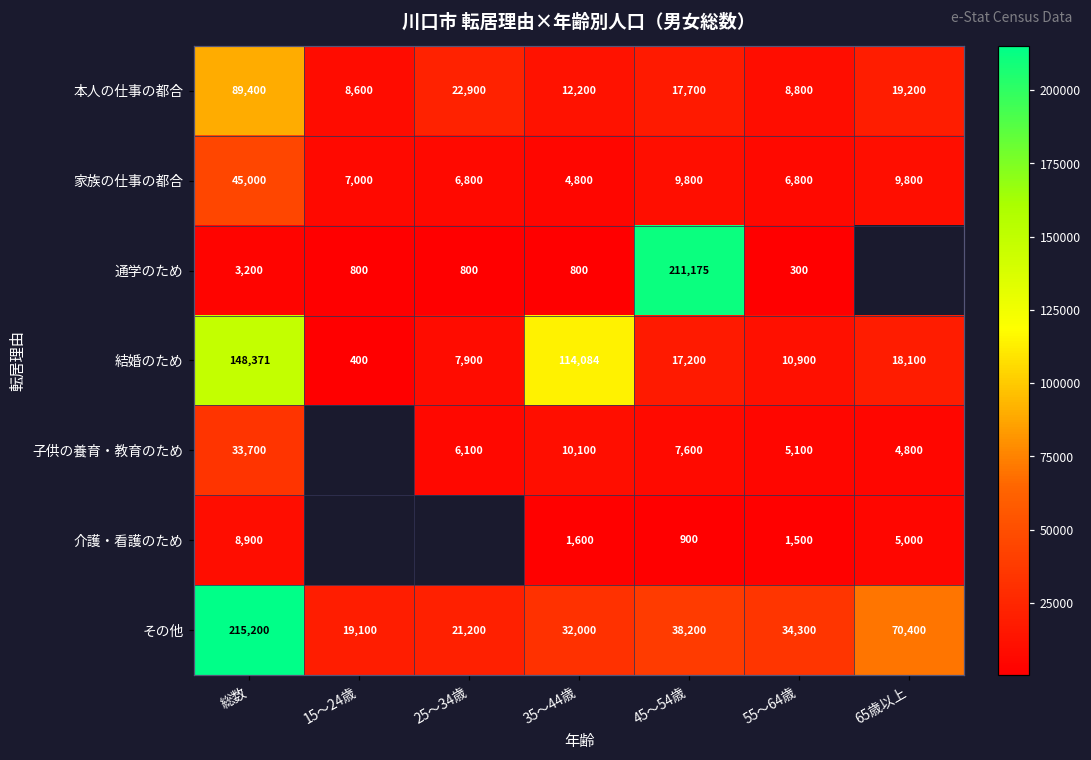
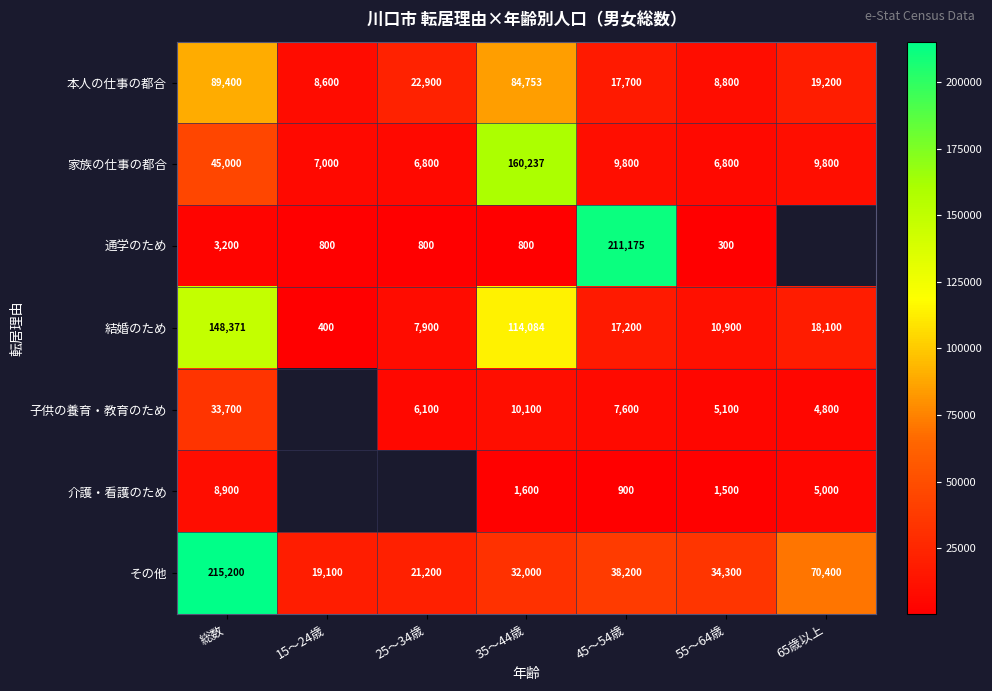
  {
    "本人の仕事の都合": {
      "総数": "89,400",
      "15～24歳": "8,600",
      "25～34歳": "22,900",
-     "35～44歳": "12,200",
+     "35～44歳": "84,753",
      "45～54歳": "17,700",
      "55～64歳": "8,800",
      "65歳以上": "19,200"
    },
    "家族の仕事の都合": {
      "総数": "45,000",
      "15～24歳": "7,000",
      "25～34歳": "6,800",
-     "35～44歳": "4,800",
+     "35～44歳": "160,237",
      "45～54歳": "9,800",
      "55～64歳": "6,800",
      "65歳以上": "9,800"
    },
    "通学のため": {
      "総数": "3,200",
      "15～24歳": "800",
      "25～34歳": "800",
      "35～44歳": "800",
      "45～54歳": "211,175",
      "55～64歳": "300"
    },
    "結婚のため": {
      "総数": "148,371",
      "15～24歳": "400",
      "25～34歳": "7,900",
      "35～44歳": "114,084",
      "45～54歳": "17,200",
      "55～64歳": "10,900",
      "65歳以上": "18,100"
    },
    "子供の養育・教育のため": {
      "総数": "33,700",
      "25～34歳": "6,100",
      "35～44歳": "10,100",
      "45～54歳": "7,600",
      "55～64歳": "5,100",
      "65歳以上": "4,800"
    },
    "介護・看護のため": {
      "総数": "8,900",
      "35～44歳": "1,600",
      "45～54歳": "900",
      "55～64歳": "1,500",
      "65歳以上": "5,000"
    },
    "その他": {
      "総数": "215,200",
      "15～24歳": "19,100",
      "25～34歳": "21,200",
      "35～44歳": "32,000",
      "45～54歳": "38,200",
      "55～64歳": "34,300",
      "65歳以上": "70,400"
    }
  }
